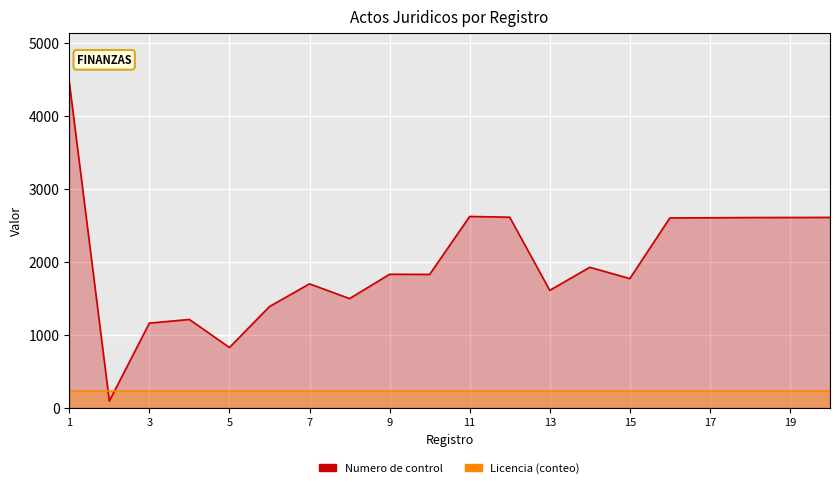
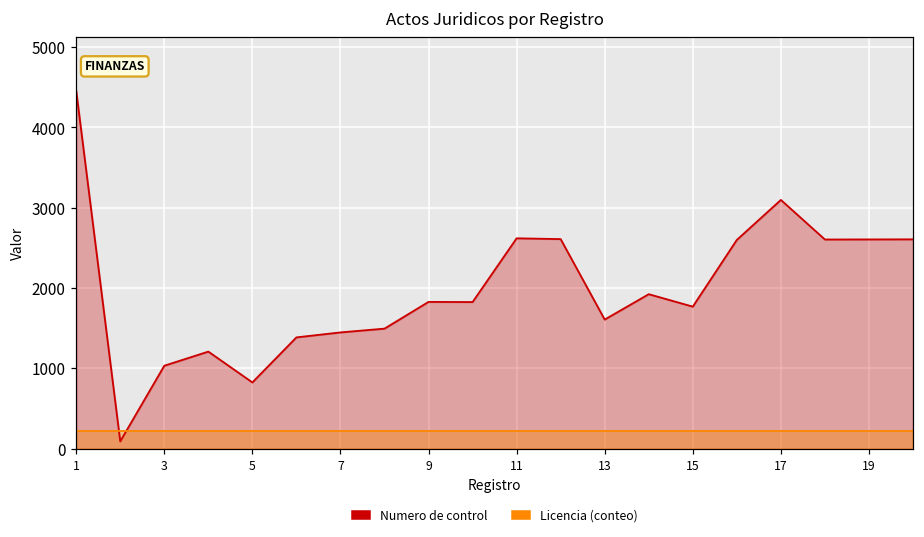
  {
    "Numero de control": {
      "1": 4500,
-     "3": 1200,
+     "3": 1000,
      "5": 800,
-     "7": 1700,
+     "7": 1400,
      "9": 1800,
      "11": 2600,
      "13": 1600,
      "15": 1800,
-     "17": 2600,
+     "17": 3100,
      "19": 2600
    },
    "Licencia (conteo)": {
      "1": 200,
      "3": 200,
      "5": 200,
      "7": 200,
      "9": 200,
      "11": 200,
      "13": 200,
      "15": 200,
      "17": 200,
      "19": 200
    }
  }
